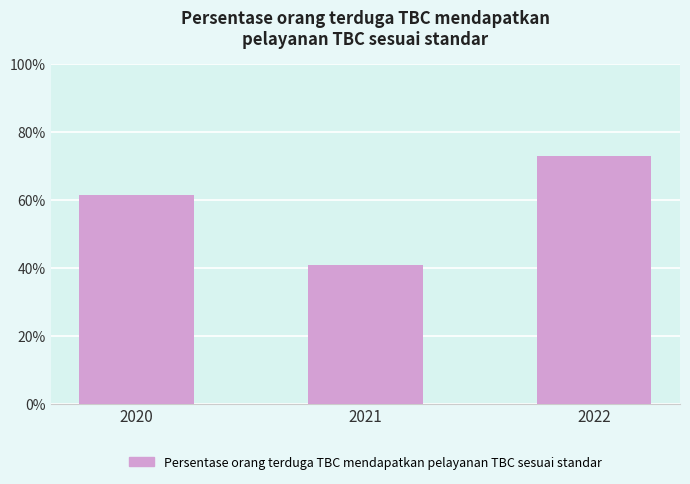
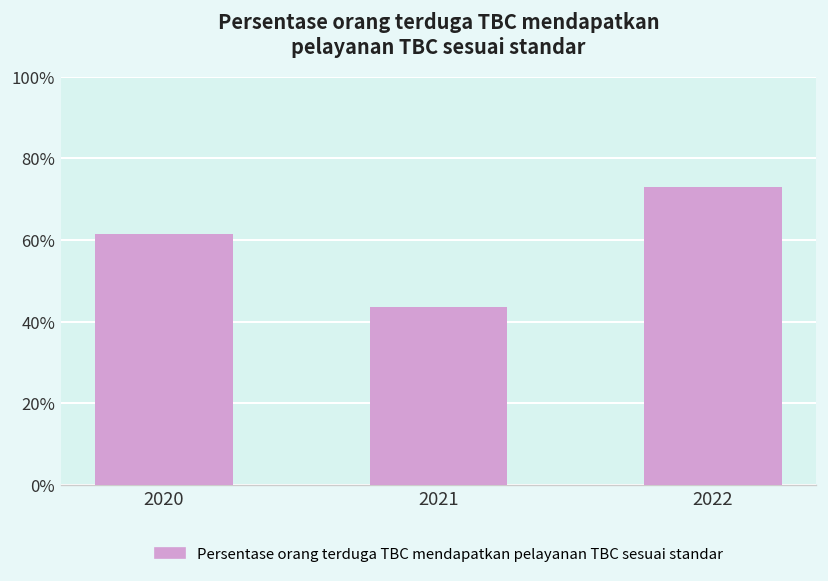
  {
    "2020": "61%",
-   "2021": "41%",
+   "2021": "44%",
    "2022": "73%"
  }
